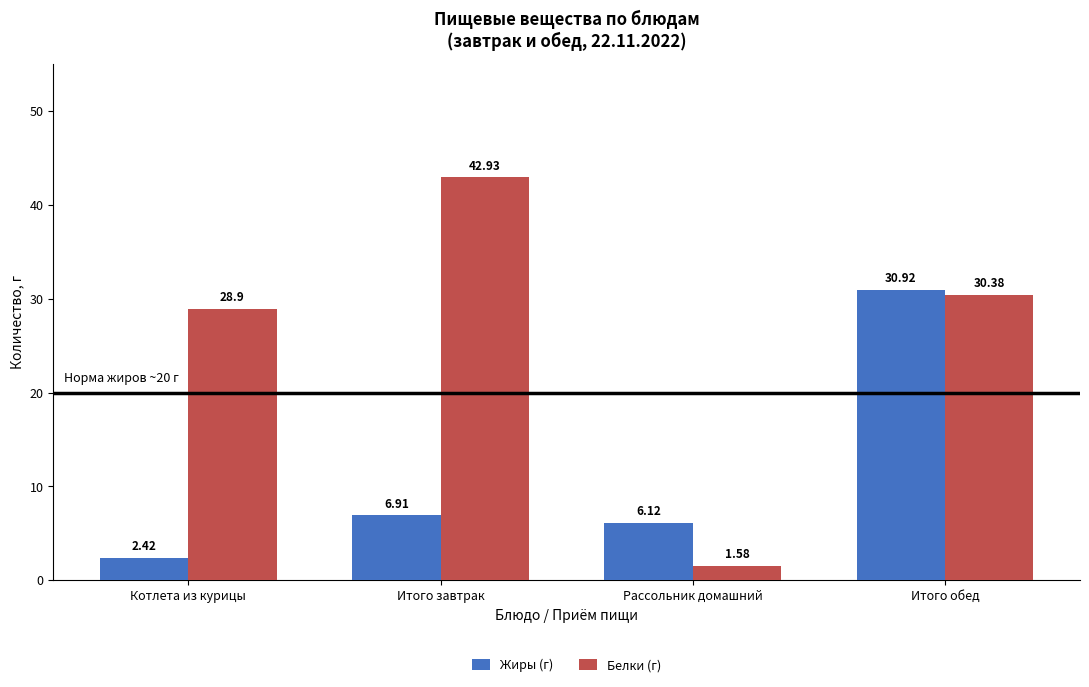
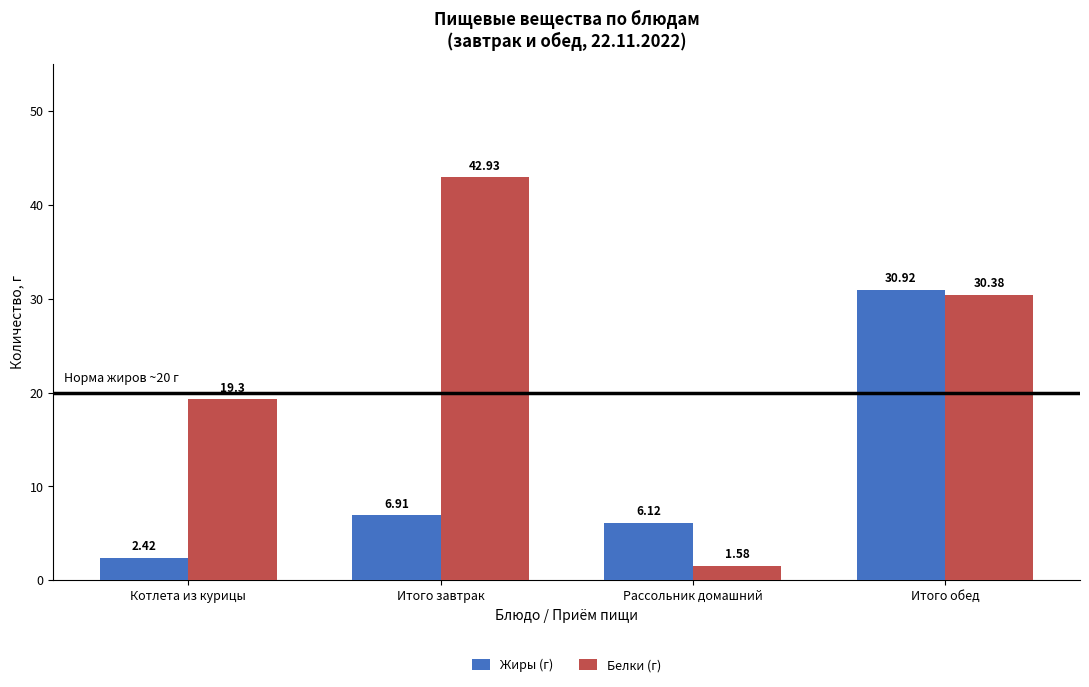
  {
    "Жиры (г)": {
      "Котлета из курицы": 2.42,
      "Итого завтрак": 6.91,
      "Рассольник домашний": 6.12,
      "Итого обед": 30.92
    },
    "Белки (г)": {
-     "Котлета из курицы": 28.9,
+     "Котлета из курицы": 19.3,
      "Итого завтрак": 42.93,
      "Рассольник домашний": 1.58,
      "Итого обед": 30.38
    }
  }
